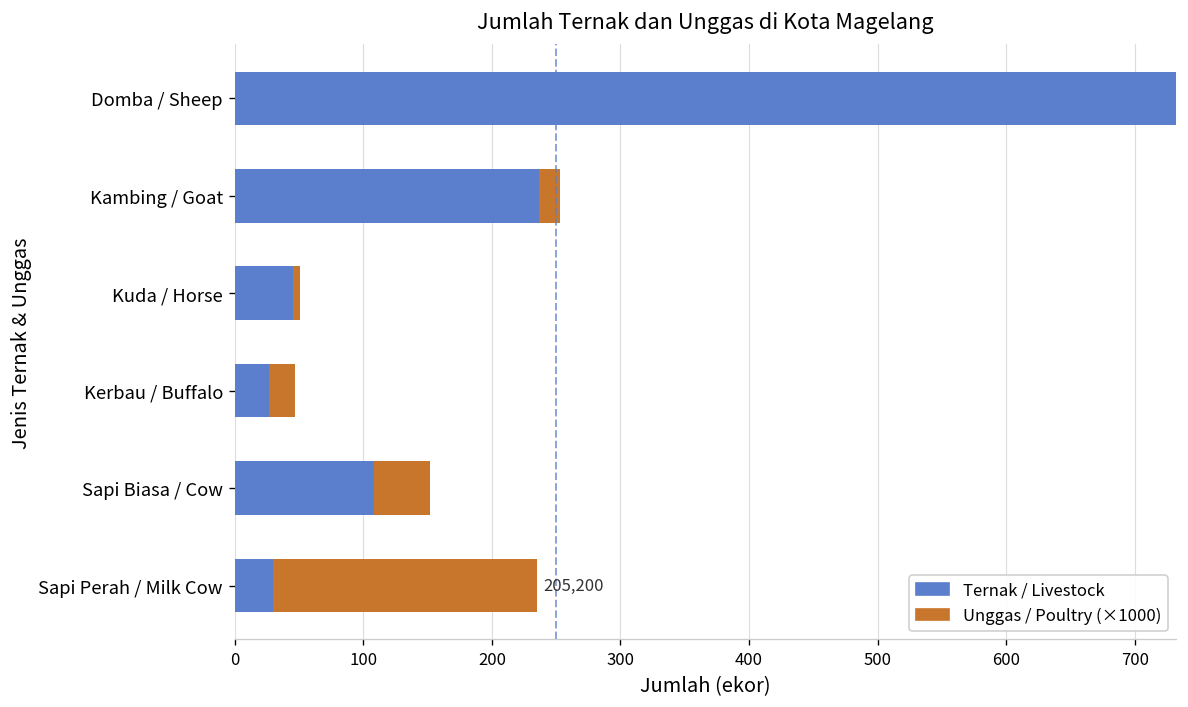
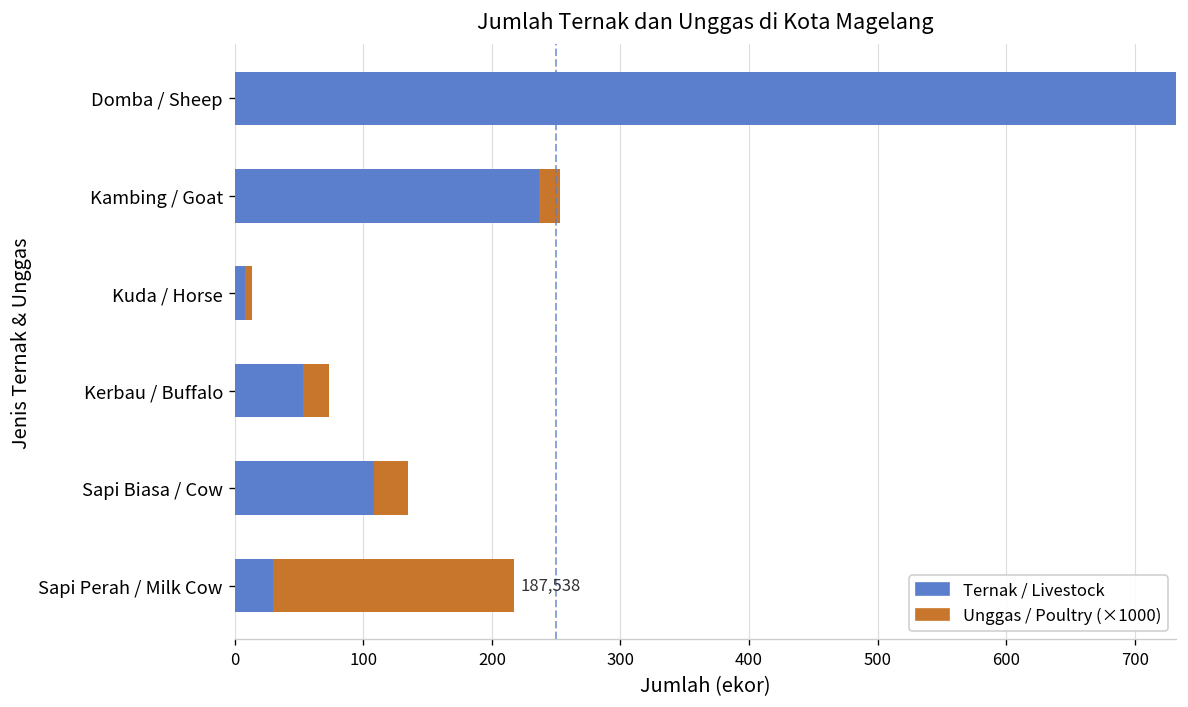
  {
    "Ternak / Livestock": {
      "Domba / Sheep": "732",
      "Kambing / Goat": "237",
-     "Kuda / Horse": "45",
-     "Kerbau / Buffalo": "27",
+     "Kuda / Horse": "8",
+     "Kerbau / Buffalo": "53",
      "Sapi Biasa / Cow": "108",
      "Sapi Perah / Milk Cow": "30"
    },
    "Unggas / Poultry (×1000)": {
-     "Sapi Biasa / Cow": "44",
-     "Sapi Perah / Milk Cow": "205,200"
+     "Sapi Biasa / Cow": "27",
+     "Sapi Perah / Milk Cow": "187,538"
    }
  }
